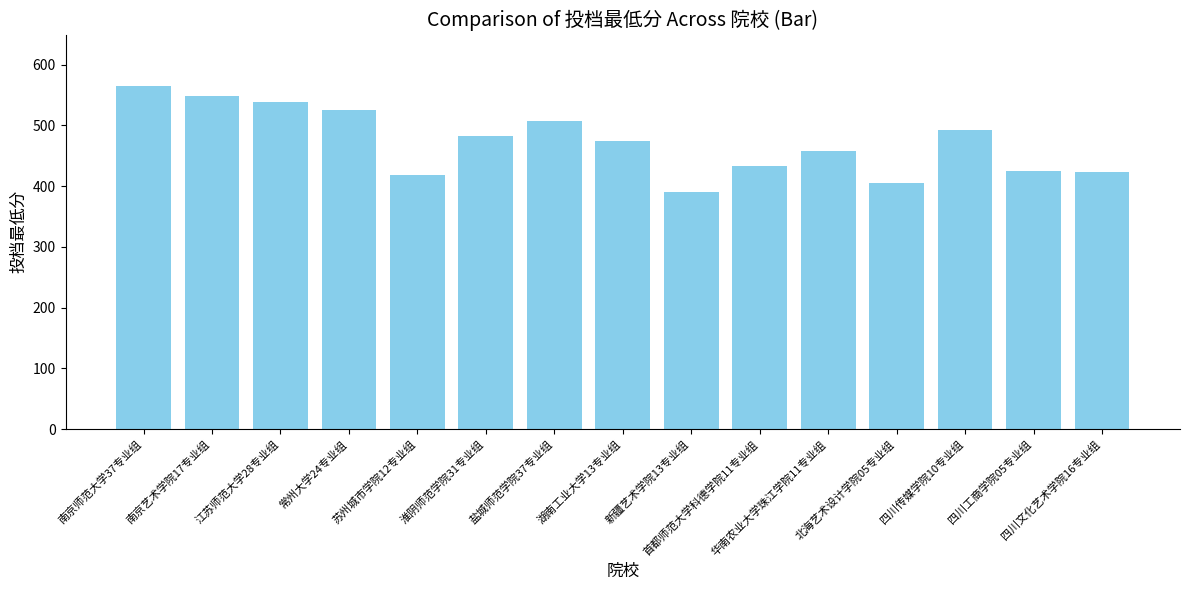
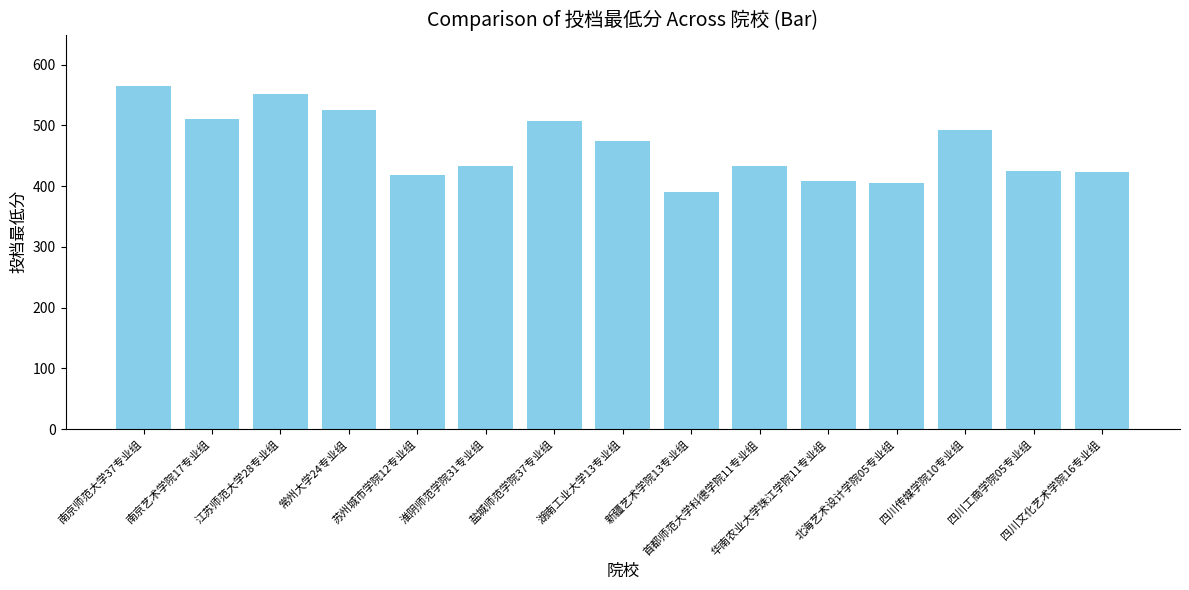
  {
    "南京师范大学37专业组": 570,
-   "南京艺术学院17专业组": 550,
-   "江苏师范大学28专业组": 540,
+   "南京艺术学院17专业组": 510,
+   "江苏师范大学28专业组": 550,
    "常州大学24专业组": 530,
    "苏州城市学院12专业组": 420,
-   "淮阴师范学院31专业组": 480,
+   "淮阴师范学院31专业组": 430,
    "盐城师范学院37专业组": 510,
    "湖南工业大学13专业组": 480,
    "新疆艺术学院13专业组": 390,
    "首都师范大学科德学院11专业组": 430,
-   "华南农业大学珠江学院11专业组": 460,
+   "华南农业大学珠江学院11专业组": 410,
    "北海艺术设计学院05专业组": 410,
    "四川传媒学院10专业组": 490,
    "四川工商学院05专业组": 430,
    "四川文化艺术学院16专业组": 420
  }
